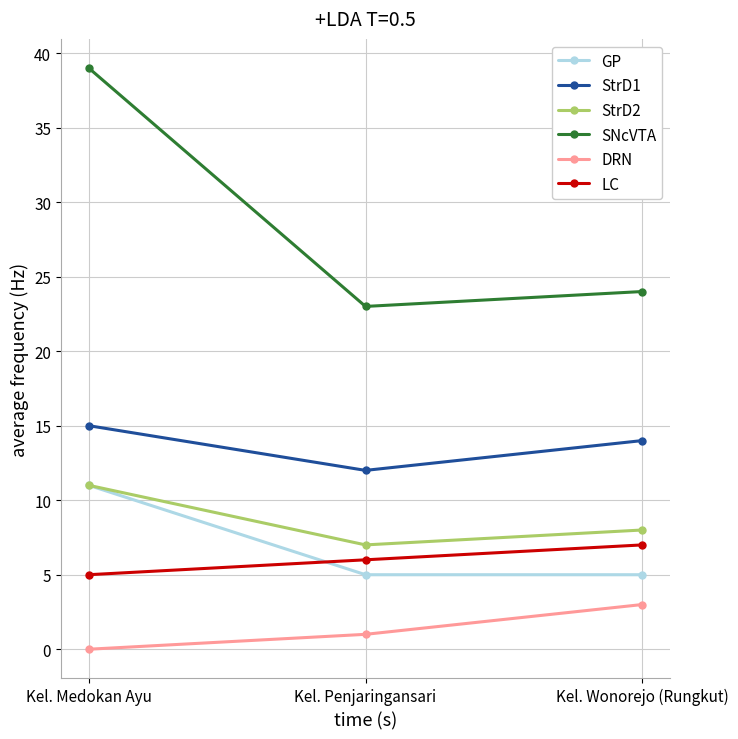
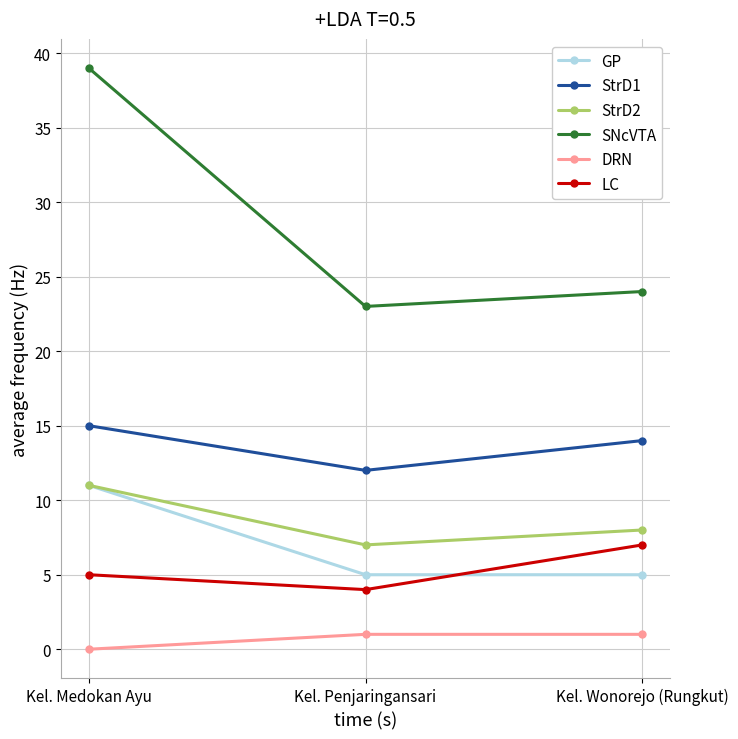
  {
    "GP": {
      "Kel. Penjaringansari": 5,
      "Kel. Wonorejo (Rungkut)": 5
    },
    "StrD1": {
      "Kel. Medokan Ayu": 15,
      "Kel. Penjaringansari": 12,
      "Kel. Wonorejo (Rungkut)": 14
    },
    "StrD2": {
      "Kel. Penjaringansari": 7,
      "Kel. Wonorejo (Rungkut)": 8
    },
    "SNcVTA": {
      "Kel. Medokan Ayu": 39,
      "Kel. Penjaringansari": 23,
      "Kel. Wonorejo (Rungkut)": 24
    },
    "DRN": {
      "Kel. Medokan Ayu": 0,
      "Kel. Penjaringansari": 1,
-     "Kel. Wonorejo (Rungkut)": 3
+     "Kel. Wonorejo (Rungkut)": 1
    },
    "LC": {
      "Kel. Medokan Ayu": 5,
-     "Kel. Penjaringansari": 6,
+     "Kel. Penjaringansari": 4,
      "Kel. Wonorejo (Rungkut)": 7
    }
  }
